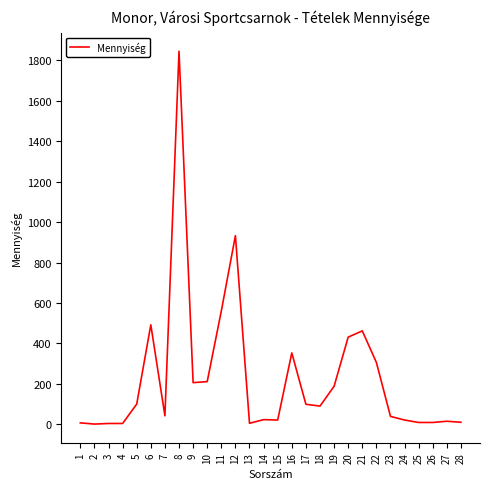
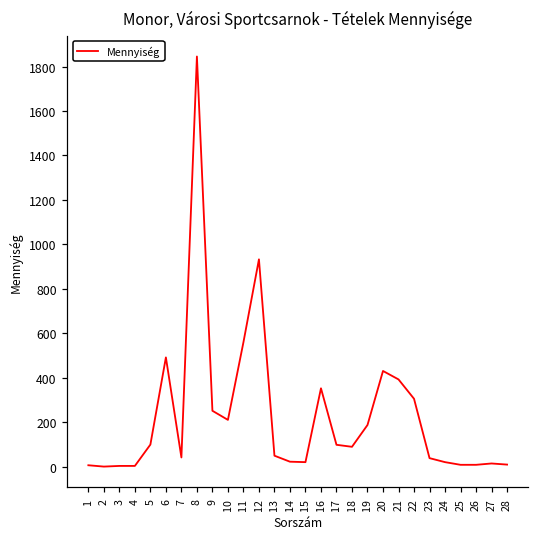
  {
    "1": 10,
    "2": 0,
    "3": 0,
    "4": 0,
    "5": 100,
    "6": 490,
    "7": 40,
    "8": 1850,
-   "9": 210,
+   "9": 250,
    "10": 210,
    "11": 560,
    "12": 930,
-   "13": 10,
+   "13": 50,
    "14": 20,
    "15": 20,
    "16": 350,
    "17": 100,
    "18": 90,
    "19": 190,
    "20": 430,
-   "21": 460,
+   "21": 390,
    "22": 310,
    "23": 40,
    "24": 20,
    "25": 10,
    "26": 10,
    "27": 20,
    "28": 10
  }
